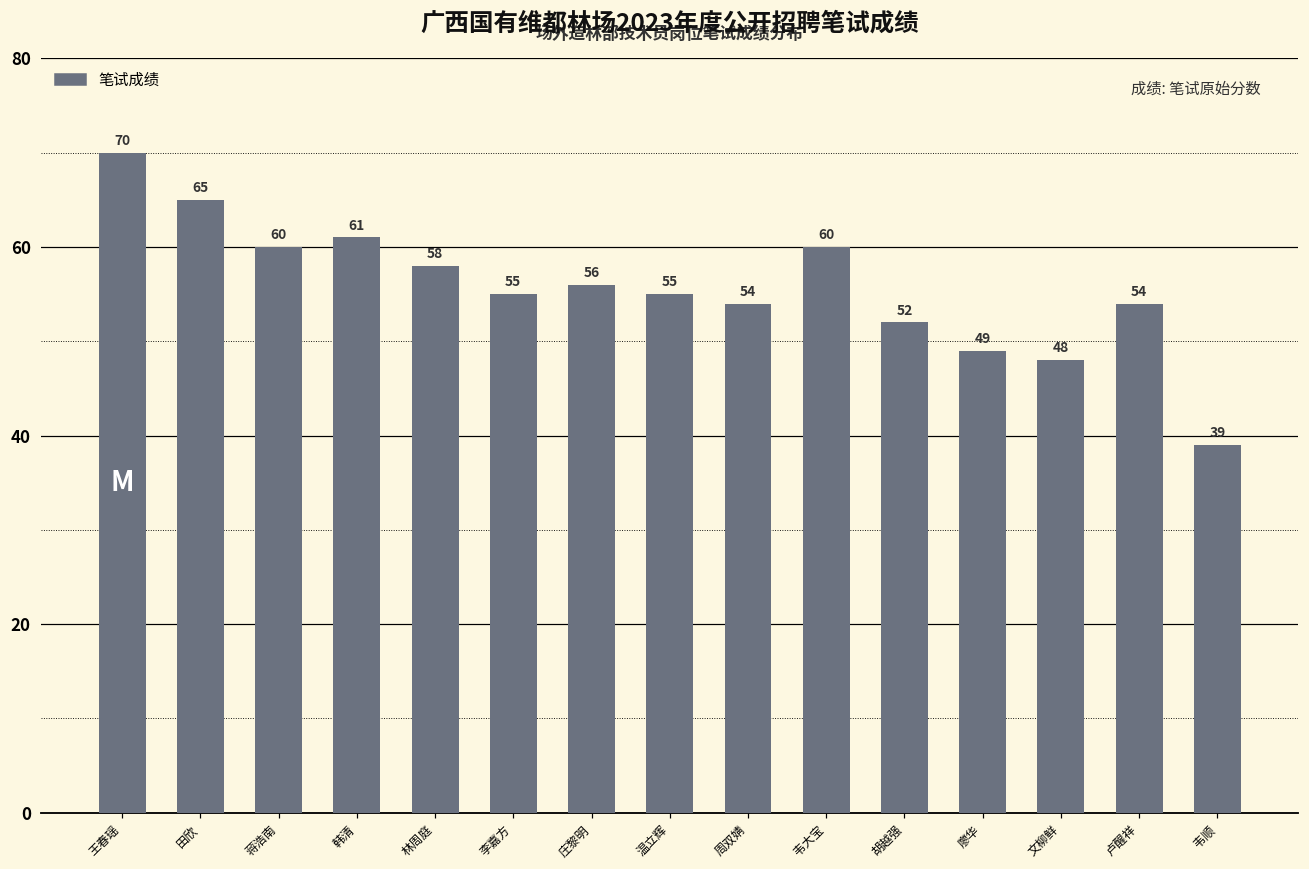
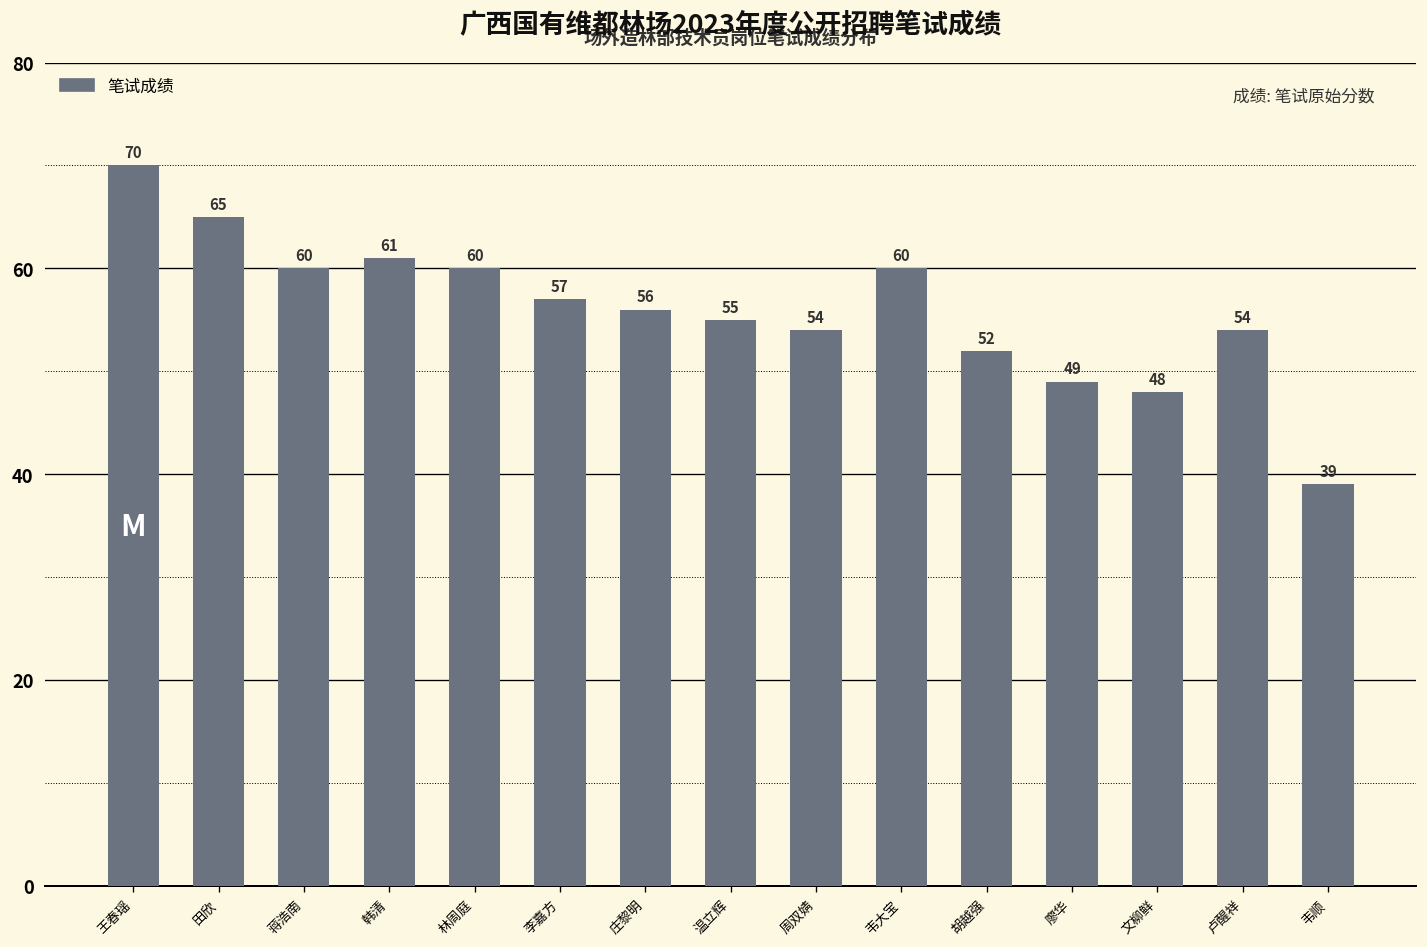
  {
    "王春瑶": 70,
    "田欣": 65,
    "蒋浩南": 60,
    "韩清": 61,
-   "林周庭": 58,
-   "李嘉方": 55,
+   "林周庭": 60,
+   "李嘉方": 57,
    "庄黎明": 56,
    "温立辉": 55,
    "周双婧": 54,
    "韦大宝": 60,
    "胡越强": 52,
    "廖华": 49,
    "文柳鲜": 48,
    "卢醒祥": 54,
    "韦顺": 39
  }
